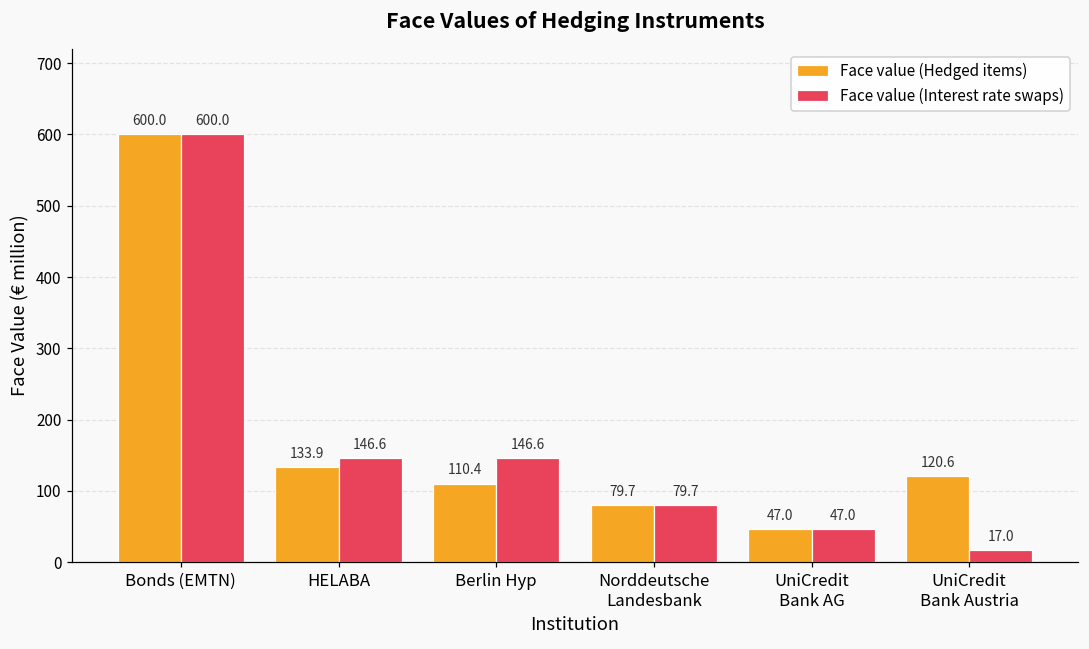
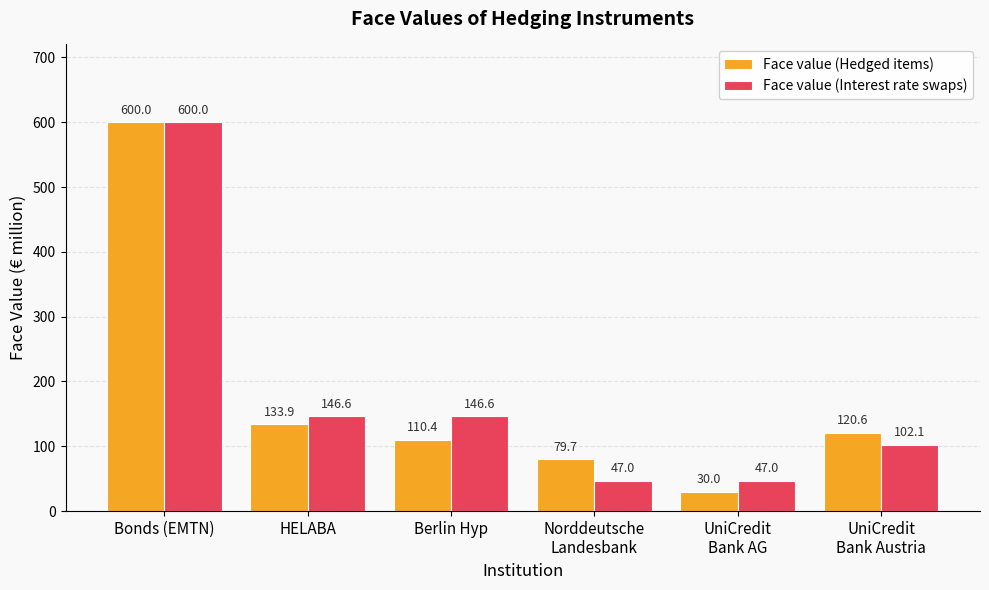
  {
    "Face value (Hedged items)": {
      "Bonds (EMTN)": 600.0,
      "HELABA": 133.9,
      "Berlin Hyp": 110.4,
      "Norddeutsche Landesbank": 79.7,
-     "UniCredit Bank AG": 47.0,
+     "UniCredit Bank AG": 30.0,
      "UniCredit Bank Austria": 120.6
    },
    "Face value (Interest rate swaps)": {
      "Bonds (EMTN)": 600.0,
      "HELABA": 146.6,
      "Berlin Hyp": 146.6,
-     "Norddeutsche Landesbank": 79.7,
+     "Norddeutsche Landesbank": 47.0,
      "UniCredit Bank AG": 47.0,
-     "UniCredit Bank Austria": 17.0
+     "UniCredit Bank Austria": 102.1
    }
  }
